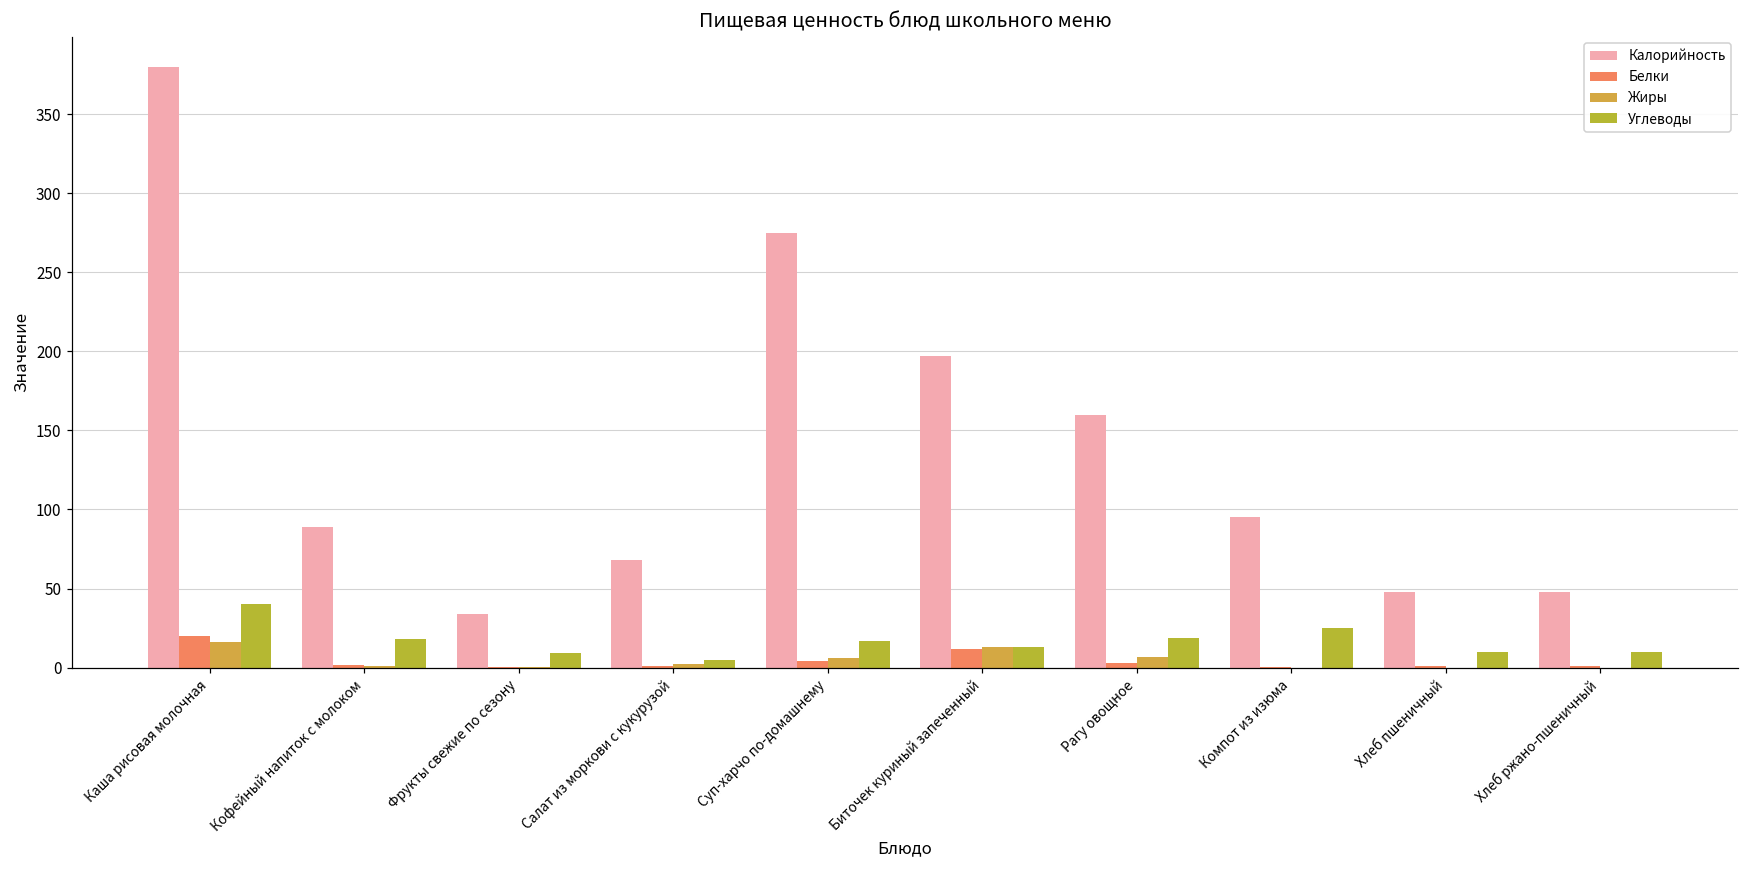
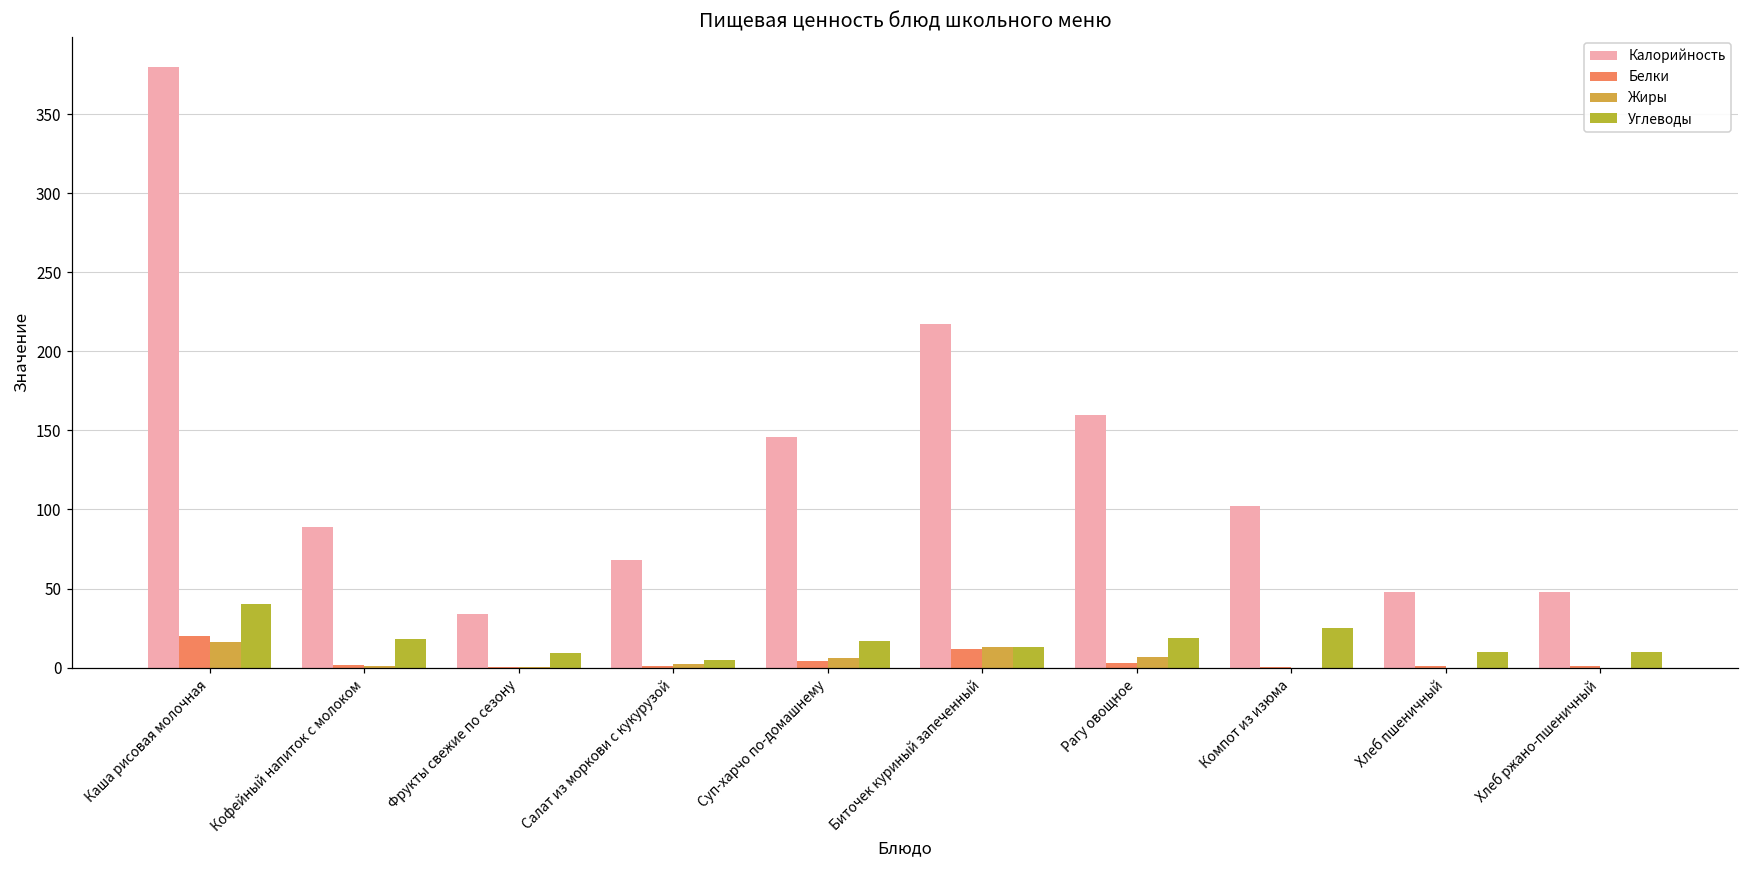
  {
    "Калорийность": {
      "Каша рисовая молочная": 380,
      "Кофейный напиток с молоком": 89,
      "Фрукты свежие по сезону": 34,
      "Салат из моркови с кукурузой": 68,
-     "Суп-харчо по-домашнему": 275,
-     "Биточек куриный запеченный": 197,
+     "Суп-харчо по-домашнему": 146,
+     "Биточек куриный запеченный": 217,
      "Рагу овощное": 160,
-     "Компот из изюма": 95,
+     "Компот из изюма": 102,
      "Хлеб пшеничный": 48,
      "Хлеб ржано-пшеничный": 48
    }
  }
